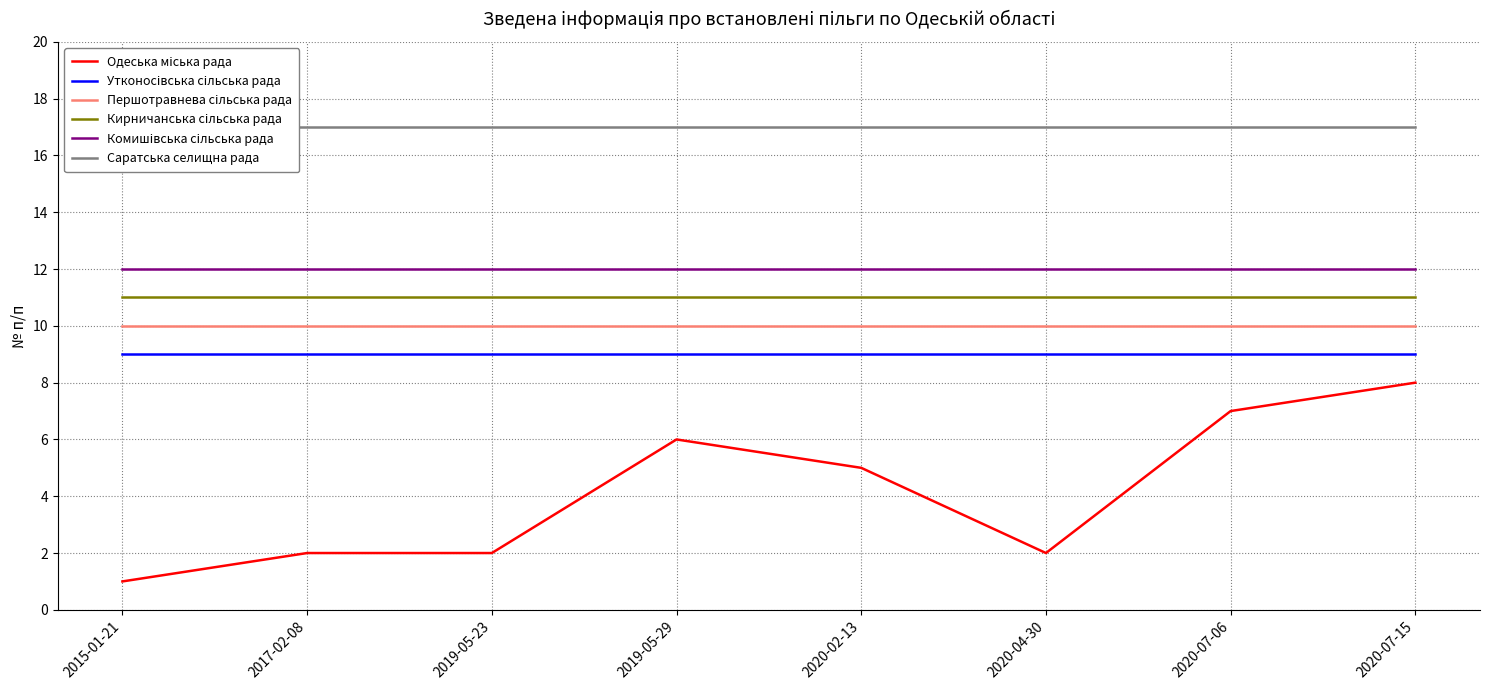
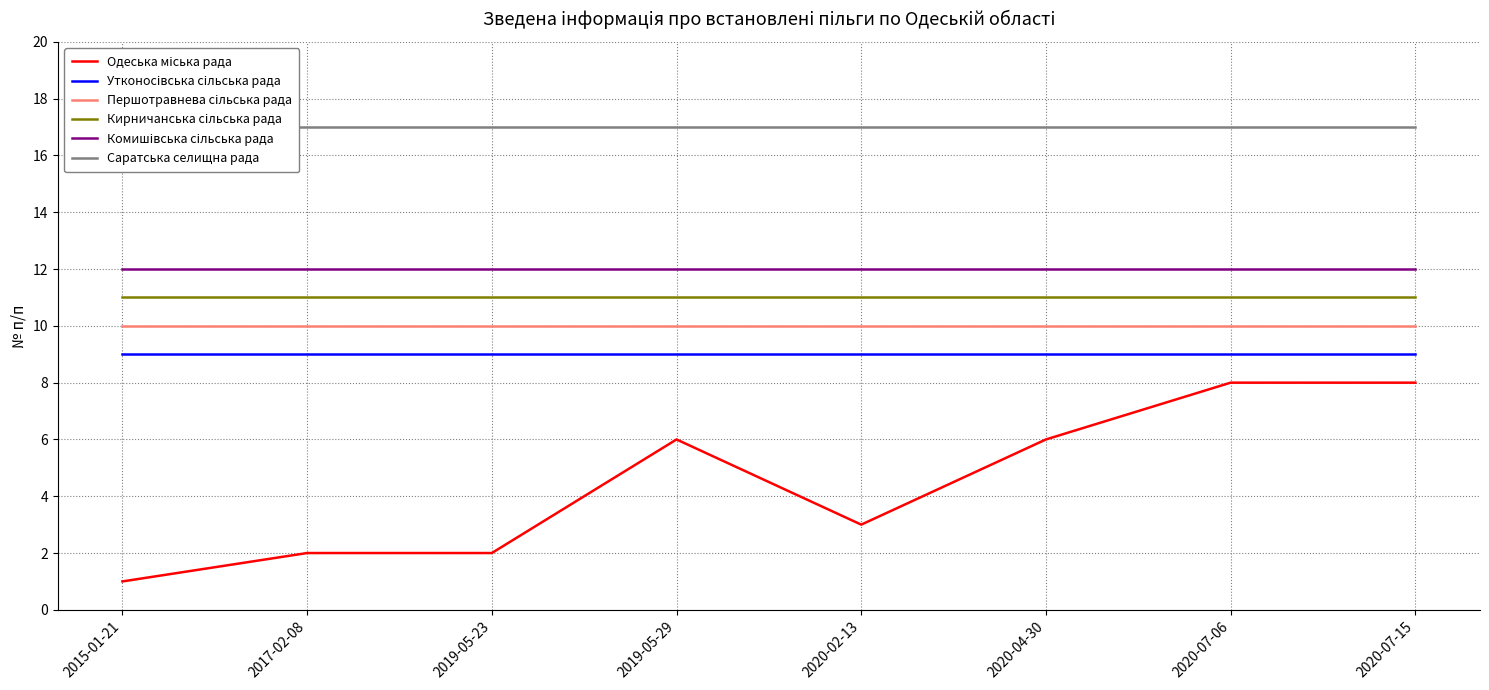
  {
    "Одеська міська рада": {
      "2015-01-21": 1,
      "2017-02-08": 2,
      "2019-05-23": 2,
      "2019-05-29": 6,
-     "2020-02-13": 5,
-     "2020-04-30": 2,
-     "2020-07-06": 7,
+     "2020-02-13": 3,
+     "2020-04-30": 6,
+     "2020-07-06": 8,
      "2020-07-15": 8
    },
    "Утконосівська сільська рада": {
      "2015-01-21": 9,
      "2017-02-08": 9,
      "2019-05-23": 9,
      "2019-05-29": 9,
      "2020-02-13": 9,
      "2020-04-30": 9,
      "2020-07-06": 9,
      "2020-07-15": 9
    },
    "Першотравнева сільська рада": {
      "2015-01-21": 10,
      "2017-02-08": 10,
      "2019-05-23": 10,
      "2019-05-29": 10,
      "2020-02-13": 10,
      "2020-04-30": 10,
      "2020-07-06": 10,
      "2020-07-15": 10
    },
    "Кирничанська сільська рада": {
      "2015-01-21": 11,
      "2017-02-08": 11,
      "2019-05-23": 11,
      "2019-05-29": 11,
      "2020-02-13": 11,
      "2020-04-30": 11,
      "2020-07-06": 11,
      "2020-07-15": 11
    },
    "Комишівська сільська рада": {
      "2015-01-21": 12,
      "2017-02-08": 12,
      "2019-05-23": 12,
      "2019-05-29": 12,
      "2020-02-13": 12,
      "2020-04-30": 12,
      "2020-07-06": 12,
      "2020-07-15": 12
    },
    "Саратська селищна рада": {
      "2017-02-08": 17,
      "2019-05-23": 17,
      "2019-05-29": 17,
      "2020-02-13": 17,
      "2020-04-30": 17,
      "2020-07-06": 17,
      "2020-07-15": 17
    }
  }
